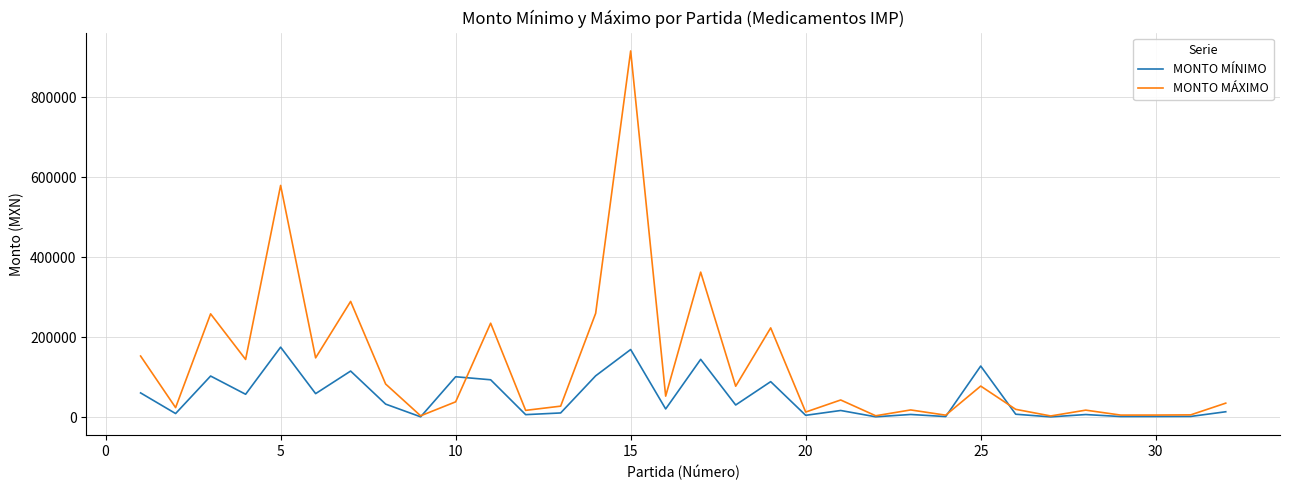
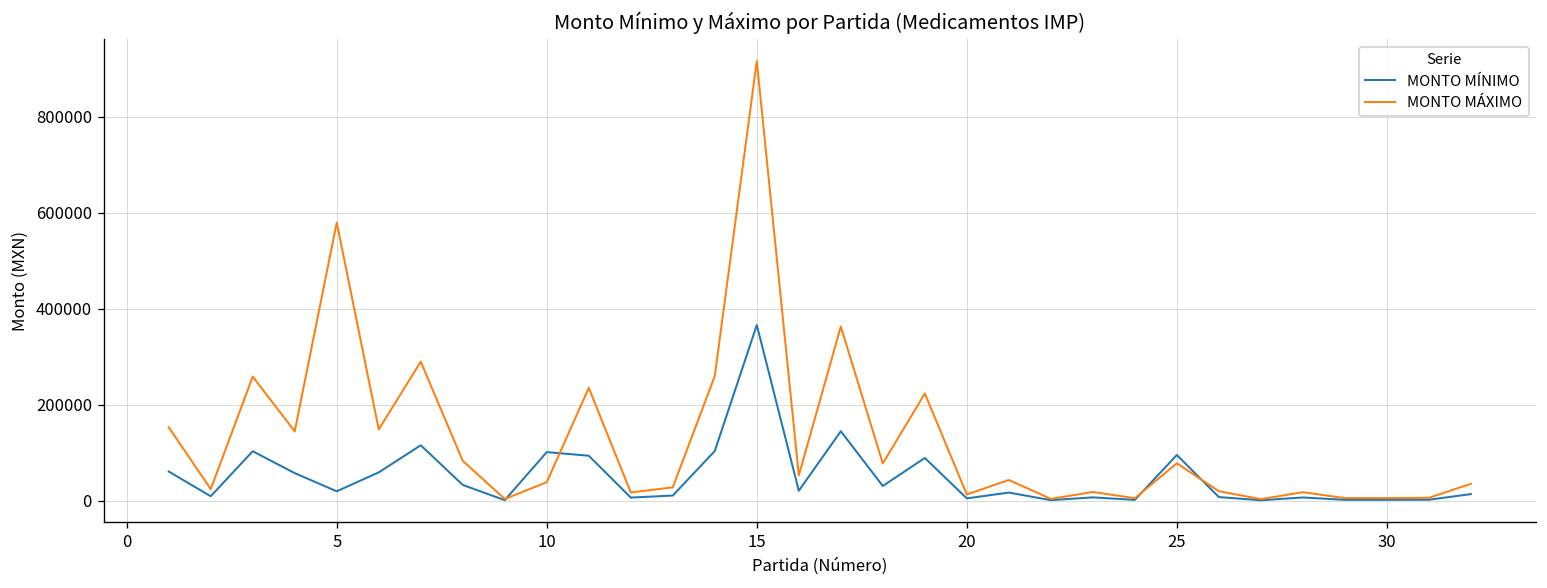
  {
    "MONTO MÍNIMO": {
-     "5": 180000,
+     "5": 20000,
      "10": 100000,
-     "15": 170000,
+     "15": 370000,
      "20": 10000,
-     "25": 130000
+     "25": 100000
    },
    "MONTO MÁXIMO": {
      "5": 580000,
      "10": 40000,
      "15": 920000,
      "20": 10000,
      "25": 80000
    }
  }
